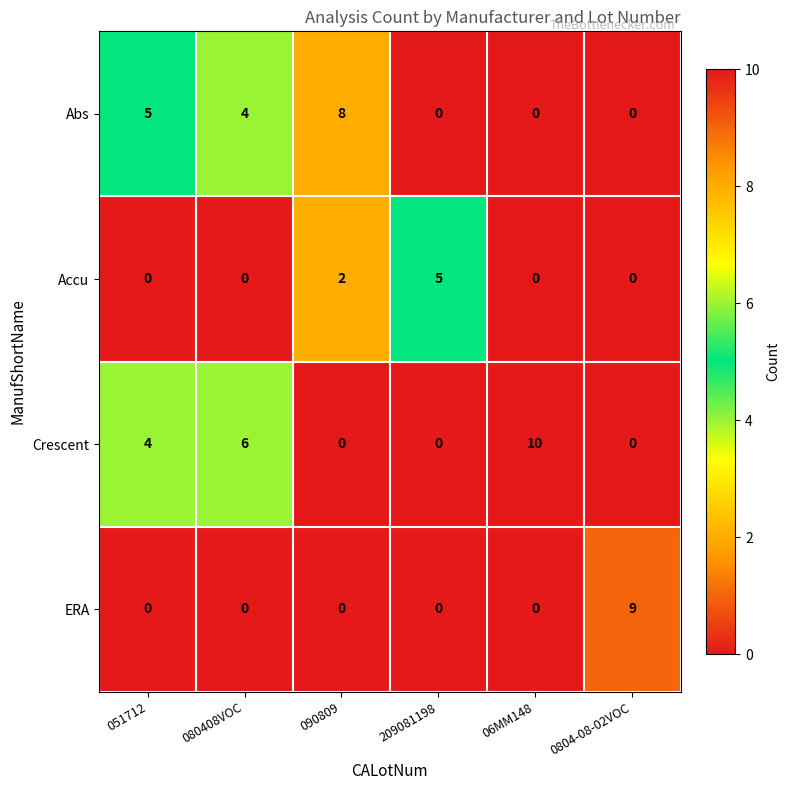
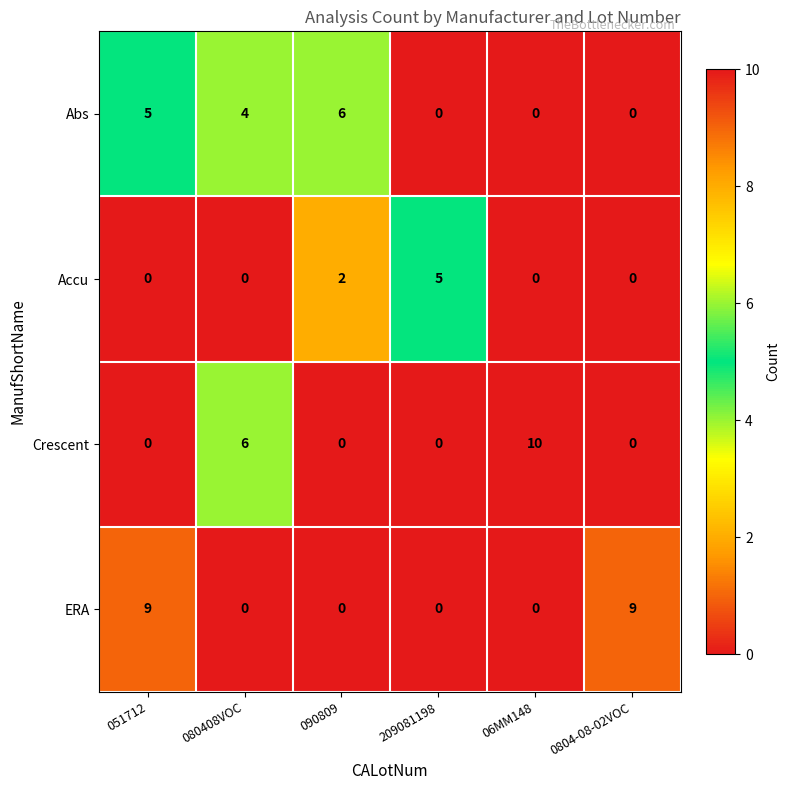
  {
    "Abs": {
      "051712": 5,
      "080408VOC": 4,
-     "090809": 8,
+     "090809": 6,
      "209081198": 0,
      "06MM148": 0,
      "0804-08-02VOC": 0
    },
    "Accu": {
      "051712": 0,
      "080408VOC": 0,
      "090809": 2,
      "209081198": 5,
      "06MM148": 0,
      "0804-08-02VOC": 0
    },
    "Crescent": {
-     "051712": 4,
+     "051712": 0,
      "080408VOC": 6,
      "090809": 0,
      "209081198": 0,
      "06MM148": 10,
      "0804-08-02VOC": 0
    },
    "ERA": {
-     "051712": 0,
+     "051712": 9,
      "080408VOC": 0,
      "090809": 0,
      "209081198": 0,
      "06MM148": 0,
      "0804-08-02VOC": 9
    }
  }
